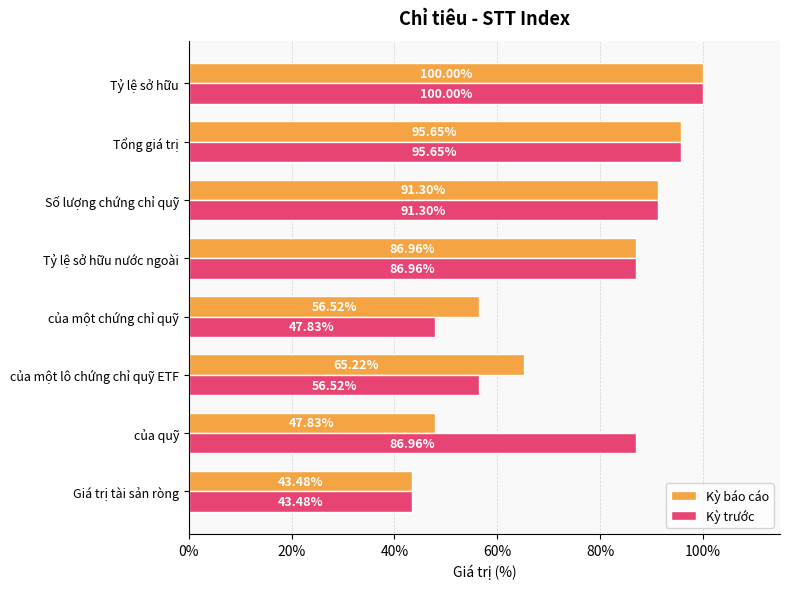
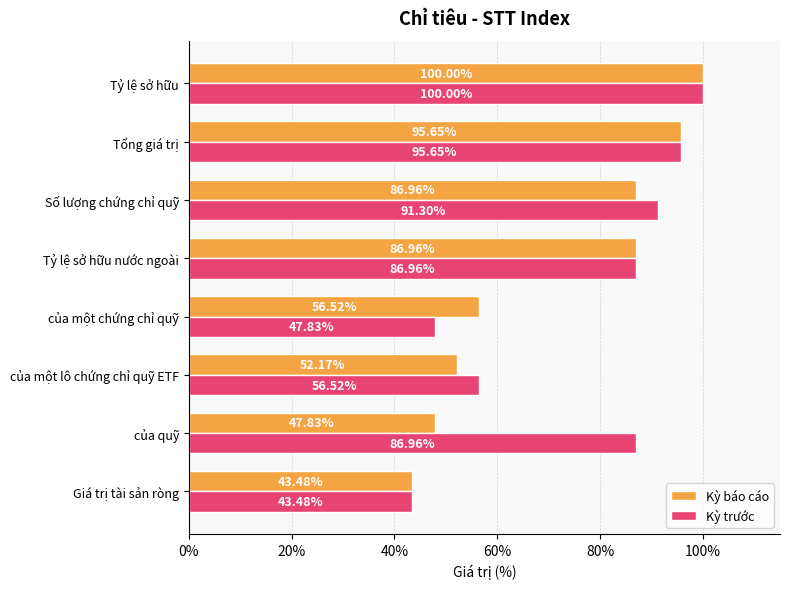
  {
    "Kỳ báo cáo": {
      "Tỷ lệ sở hữu": "100.00%",
      "Tổng giá trị": "95.65%",
-     "Số lượng chứng chỉ quỹ": "91.30%",
+     "Số lượng chứng chỉ quỹ": "86.96%",
      "Tỷ lệ sở hữu nước ngoài": "86.96%",
      "của một chứng chỉ quỹ": "56.52%",
-     "của một lô chứng chỉ quỹ ETF": "65.22%",
+     "của một lô chứng chỉ quỹ ETF": "52.17%",
      "của quỹ": "47.83%",
      "Giá trị tài sản ròng": "43.48%"
    },
    "Kỳ trước": {
      "Tỷ lệ sở hữu": "100.00%",
      "Tổng giá trị": "95.65%",
      "Số lượng chứng chỉ quỹ": "91.30%",
      "Tỷ lệ sở hữu nước ngoài": "86.96%",
      "của một chứng chỉ quỹ": "47.83%",
      "của một lô chứng chỉ quỹ ETF": "56.52%",
      "của quỹ": "86.96%",
      "Giá trị tài sản ròng": "43.48%"
    }
  }
